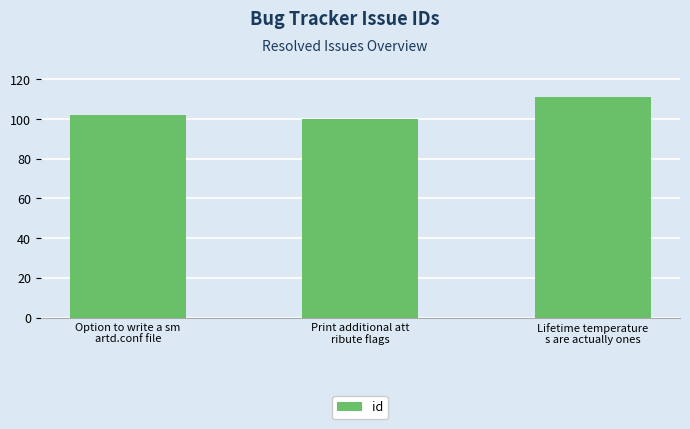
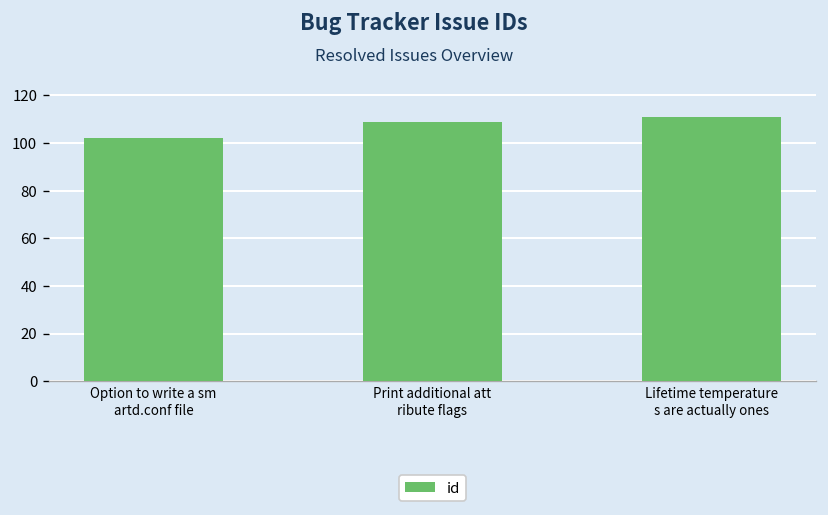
  {
    "Option to write a sm artd.conf file": 102,
-   "Print additional att ribute flags": 100,
+   "Print additional att ribute flags": 109,
    "Lifetime temperature s are actually ones": 111
  }
